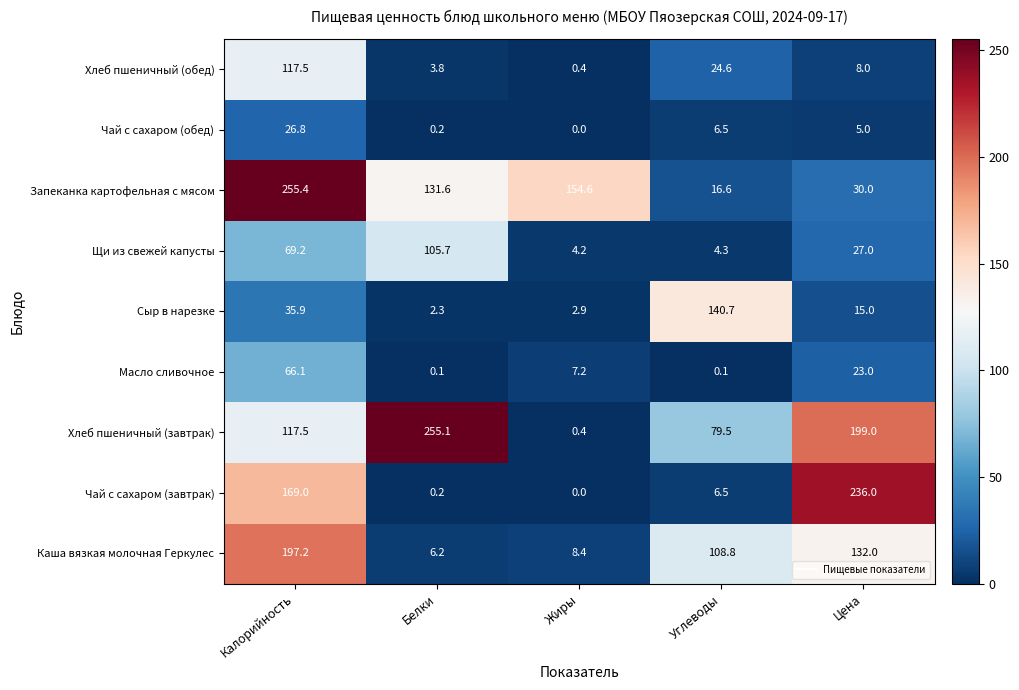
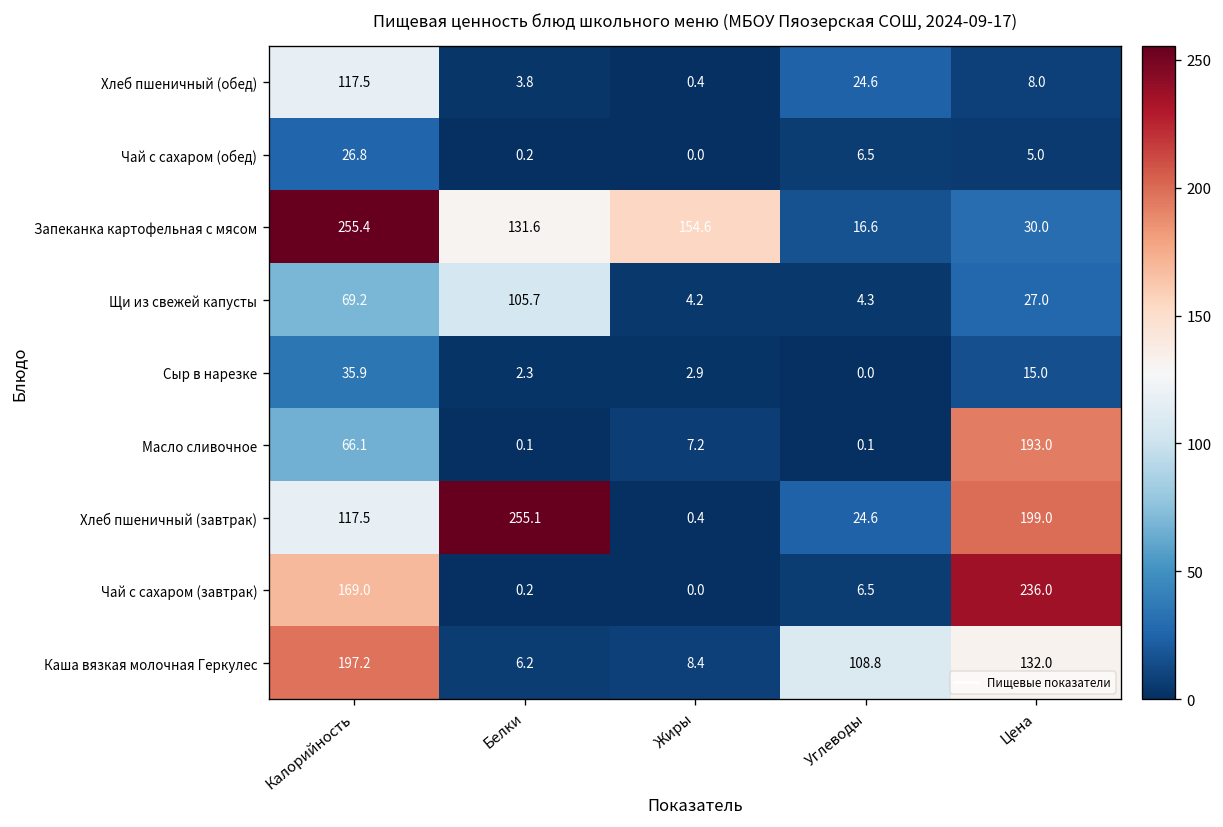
  {
    "Хлеб пшеничный (обед)": {
      "Калорийность": 117.5,
      "Белки": 3.8,
      "Жиры": 0.4,
      "Углеводы": 24.6,
      "Цена": 8.0
    },
    "Чай с сахаром (обед)": {
      "Калорийность": 26.8,
      "Белки": 0.2,
      "Жиры": 0.0,
      "Углеводы": 6.5,
      "Цена": 5.0
    },
    "Запеканка картофельная с мясом": {
      "Калорийность": 255.4,
      "Белки": 131.6,
      "Жиры": 154.6,
      "Углеводы": 16.6,
      "Цена": 30.0
    },
    "Щи из свежей капусты": {
      "Калорийность": 69.2,
      "Белки": 105.7,
      "Жиры": 4.2,
      "Углеводы": 4.3,
      "Цена": 27.0
    },
    "Сыр в нарезке": {
      "Калорийность": 35.9,
      "Белки": 2.3,
      "Жиры": 2.9,
-     "Углеводы": 140.7,
+     "Углеводы": 0.0,
      "Цена": 15.0
    },
    "Масло сливочное": {
      "Калорийность": 66.1,
      "Белки": 0.1,
      "Жиры": 7.2,
      "Углеводы": 0.1,
-     "Цена": 23.0
+     "Цена": 193.0
    },
    "Хлеб пшеничный (завтрак)": {
      "Калорийность": 117.5,
      "Белки": 255.1,
      "Жиры": 0.4,
-     "Углеводы": 79.5,
+     "Углеводы": 24.6,
      "Цена": 199.0
    },
    "Чай с сахаром (завтрак)": {
      "Калорийность": 169.0,
      "Белки": 0.2,
      "Жиры": 0.0,
      "Углеводы": 6.5,
      "Цена": 236.0
    },
    "Каша вязкая молочная Геркулес": {
      "Калорийность": 197.2,
      "Белки": 6.2,
      "Жиры": 8.4,
      "Углеводы": 108.8,
      "Цена": 132.0
    }
  }
